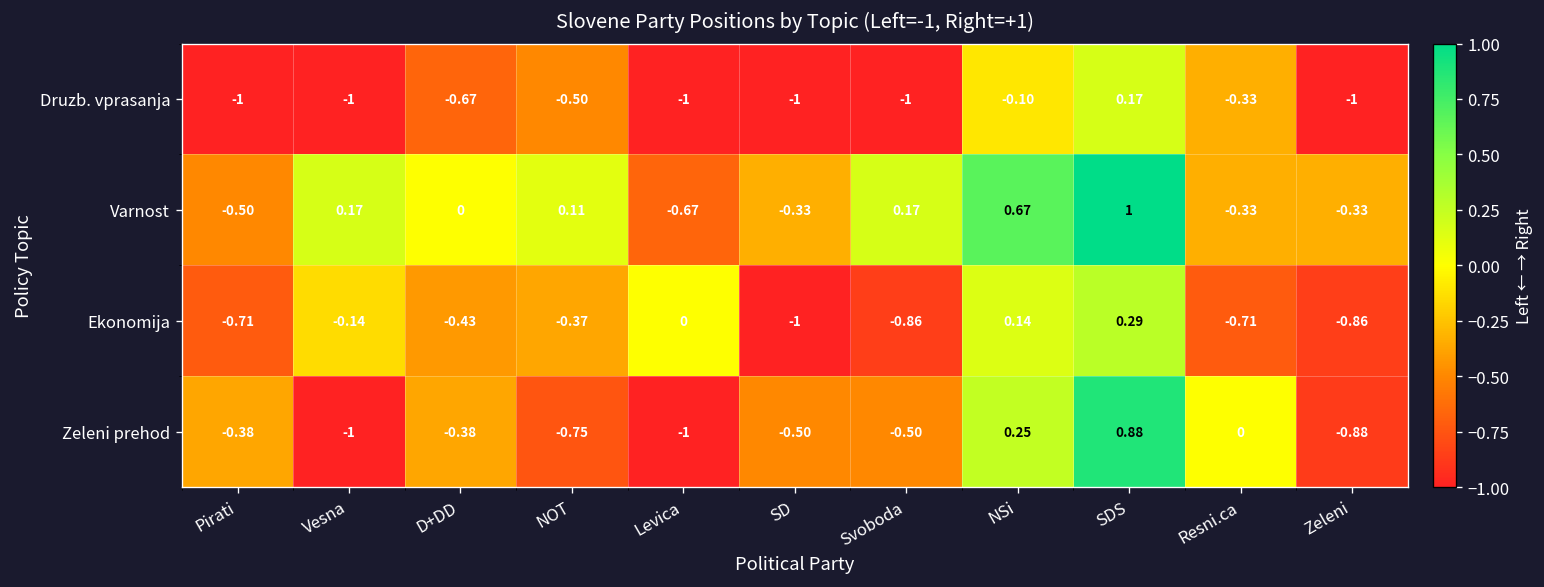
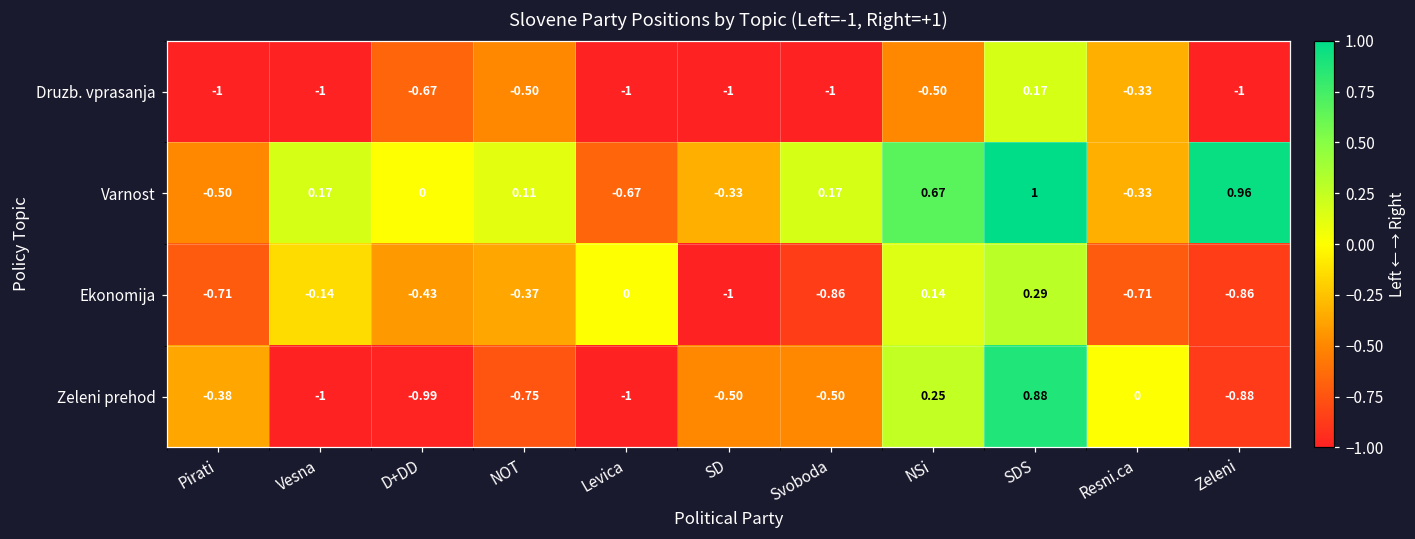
  {
    "Druzb. vprasanja": {
      "Pirati": -1,
      "Vesna": -1,
      "D+DD": -0.67,
      "NOT": -0.50,
      "Levica": -1,
      "SD": -1,
      "Svoboda": -1,
-     "NSi": -0.10,
+     "NSi": -0.50,
      "SDS": 0.17,
      "Resni.ca": -0.33,
      "Zeleni": -1
    },
    "Varnost": {
      "Pirati": -0.50,
      "Vesna": 0.17,
      "D+DD": 0,
      "NOT": 0.11,
      "Levica": -0.67,
      "SD": -0.33,
      "Svoboda": 0.17,
      "NSi": 0.67,
      "SDS": 1,
      "Resni.ca": -0.33,
-     "Zeleni": -0.33
+     "Zeleni": 0.96
    },
    "Ekonomija": {
      "Pirati": -0.71,
      "Vesna": -0.14,
      "D+DD": -0.43,
      "NOT": -0.37,
      "Levica": 0,
      "SD": -1,
      "Svoboda": -0.86,
      "NSi": 0.14,
      "SDS": 0.29,
      "Resni.ca": -0.71,
      "Zeleni": -0.86
    },
    "Zeleni prehod": {
      "Pirati": -0.38,
      "Vesna": -1,
-     "D+DD": -0.38,
+     "D+DD": -0.99,
      "NOT": -0.75,
      "Levica": -1,
      "SD": -0.50,
      "Svoboda": -0.50,
      "NSi": 0.25,
      "SDS": 0.88,
      "Resni.ca": 0,
      "Zeleni": -0.88
    }
  }
